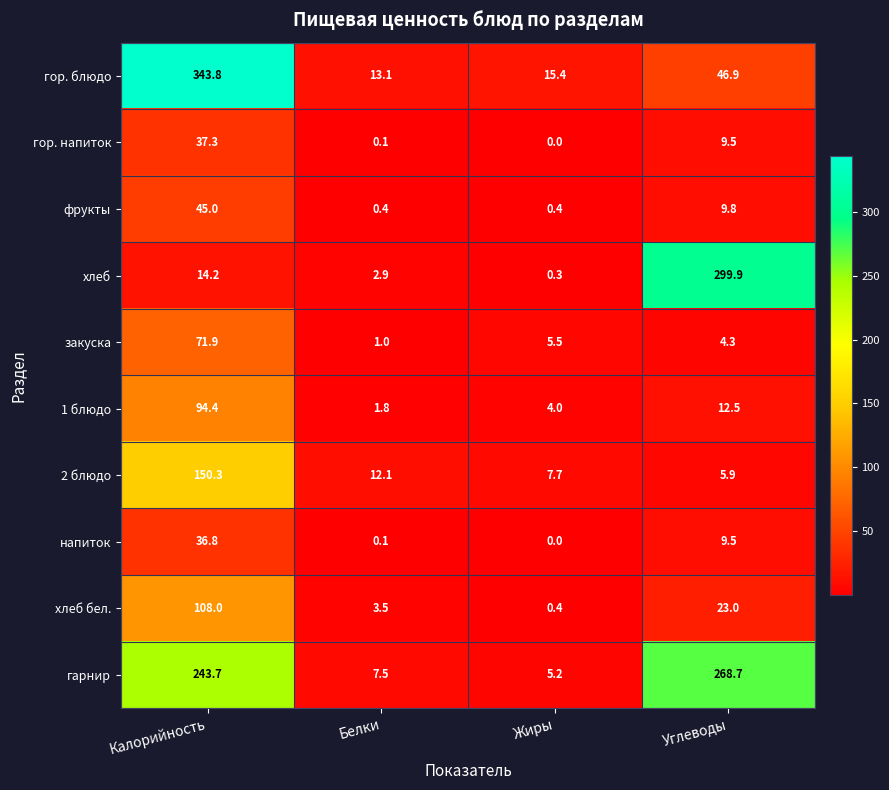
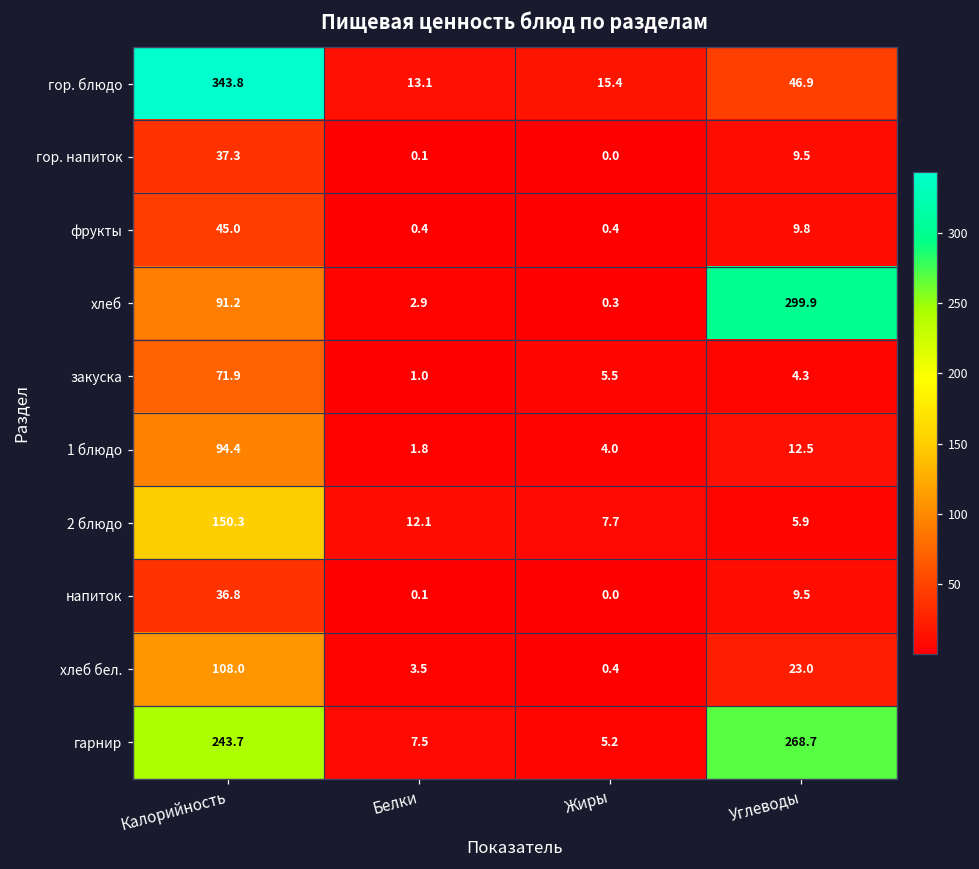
  {
    "гор. блюдо": {
      "Калорийность": 343.8,
      "Белки": 13.1,
      "Жиры": 15.4,
      "Углеводы": 46.9
    },
    "гор. напиток": {
      "Калорийность": 37.3,
      "Белки": 0.1,
      "Жиры": 0.0,
      "Углеводы": 9.5
    },
    "фрукты": {
      "Калорийность": 45.0,
      "Белки": 0.4,
      "Жиры": 0.4,
      "Углеводы": 9.8
    },
    "хлеб": {
-     "Калорийность": 14.2,
+     "Калорийность": 91.2,
      "Белки": 2.9,
      "Жиры": 0.3,
      "Углеводы": 299.9
    },
    "закуска": {
      "Калорийность": 71.9,
      "Белки": 1.0,
      "Жиры": 5.5,
      "Углеводы": 4.3
    },
    "1 блюдо": {
      "Калорийность": 94.4,
      "Белки": 1.8,
      "Жиры": 4.0,
      "Углеводы": 12.5
    },
    "2 блюдо": {
      "Калорийность": 150.3,
      "Белки": 12.1,
      "Жиры": 7.7,
      "Углеводы": 5.9
    },
    "напиток": {
      "Калорийность": 36.8,
      "Белки": 0.1,
      "Жиры": 0.0,
      "Углеводы": 9.5
    },
    "хлеб бел.": {
      "Калорийность": 108.0,
      "Белки": 3.5,
      "Жиры": 0.4,
      "Углеводы": 23.0
    },
    "гарнир": {
      "Калорийность": 243.7,
      "Белки": 7.5,
      "Жиры": 5.2,
      "Углеводы": 268.7
    }
  }
